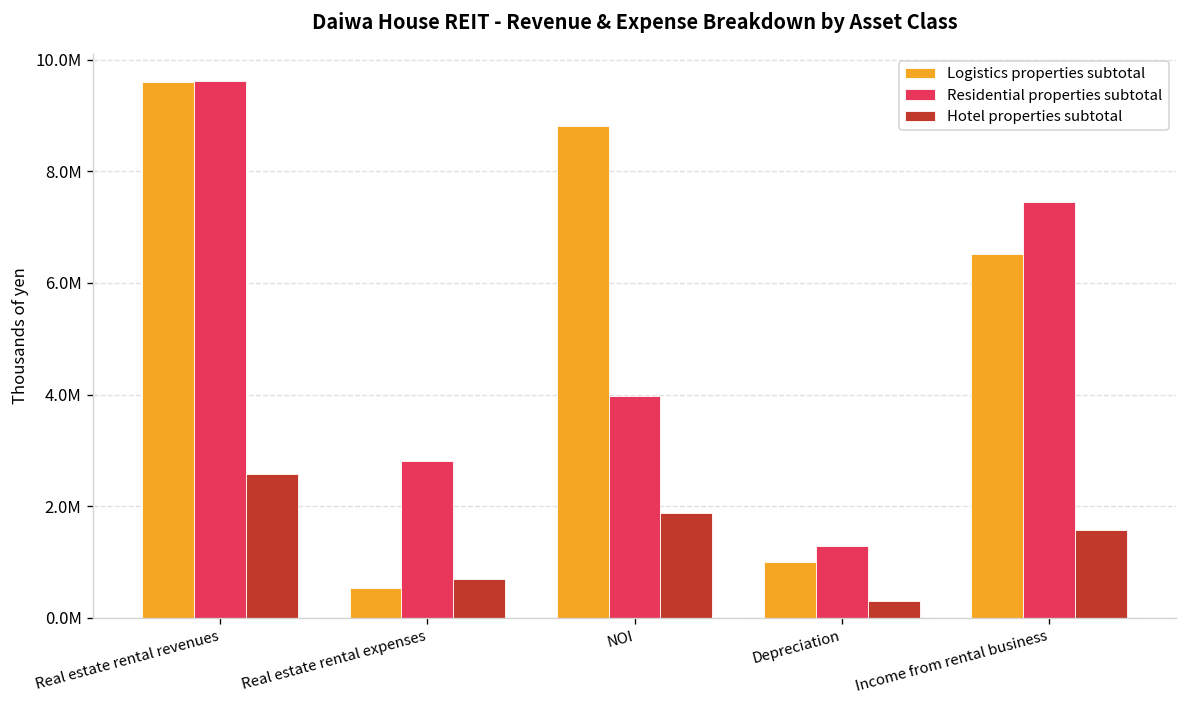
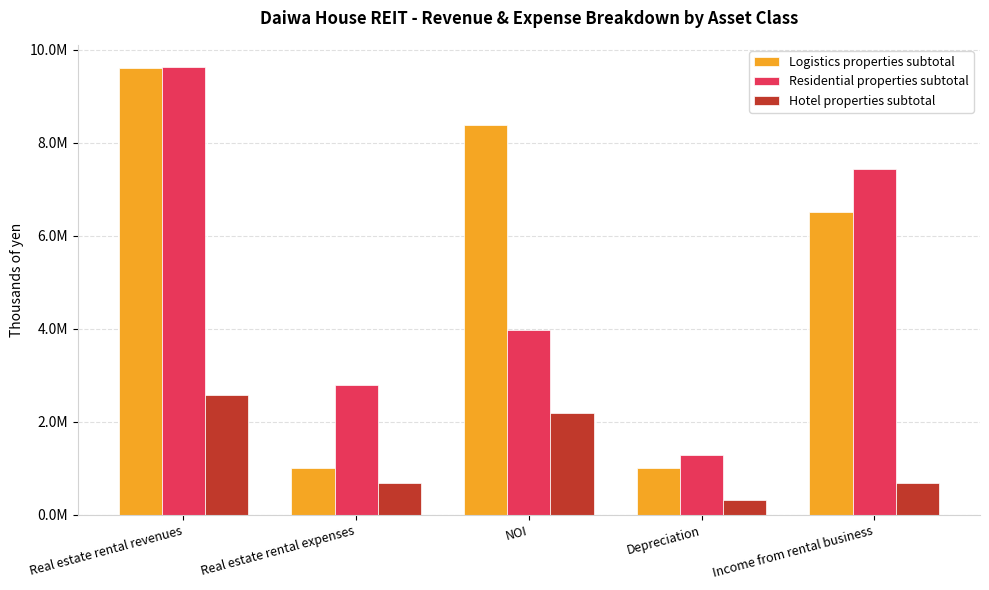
  {
    "Logistics properties subtotal": {
      "Real estate rental revenues": 9600000,
-     "Real estate rental expenses": 500000,
-     "NOI": 8800000,
+     "Real estate rental expenses": 1000000,
+     "NOI": 8400000,
      "Depreciation": 1000000,
      "Income from rental business": 6500000
    },
    "Residential properties subtotal": {
      "Real estate rental revenues": 9600000,
      "Real estate rental expenses": 2800000,
      "NOI": 4000000,
      "Depreciation": 1300000,
      "Income from rental business": 7400000
    },
    "Hotel properties subtotal": {
      "Real estate rental revenues": 2600000,
      "Real estate rental expenses": 700000,
-     "NOI": 1900000,
+     "NOI": 2200000,
      "Depreciation": 300000,
-     "Income from rental business": 1600000
+     "Income from rental business": 700000
    }
  }
